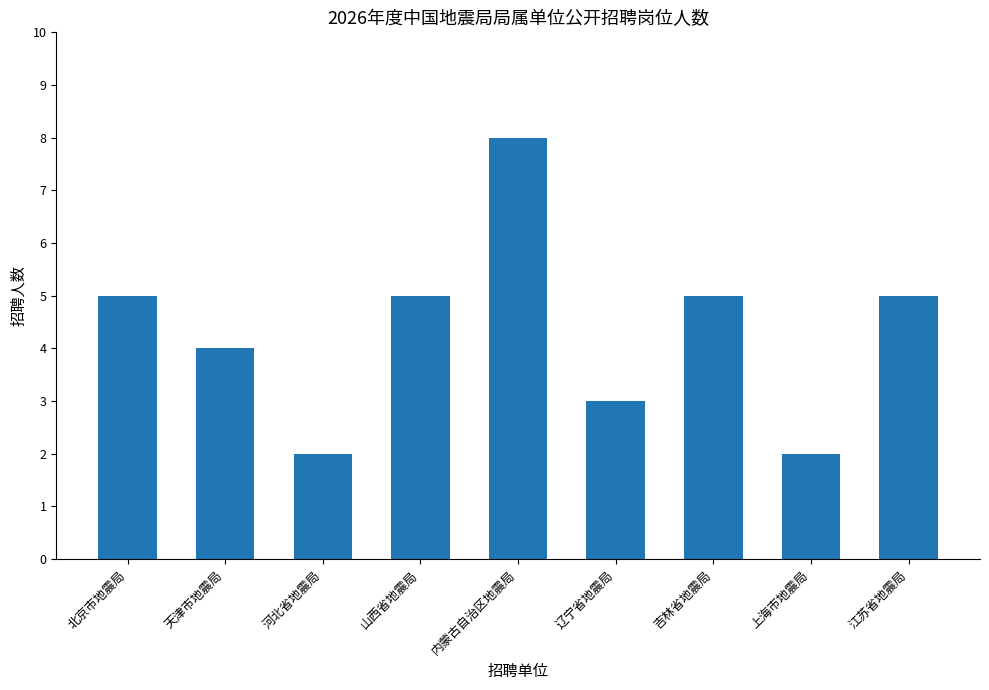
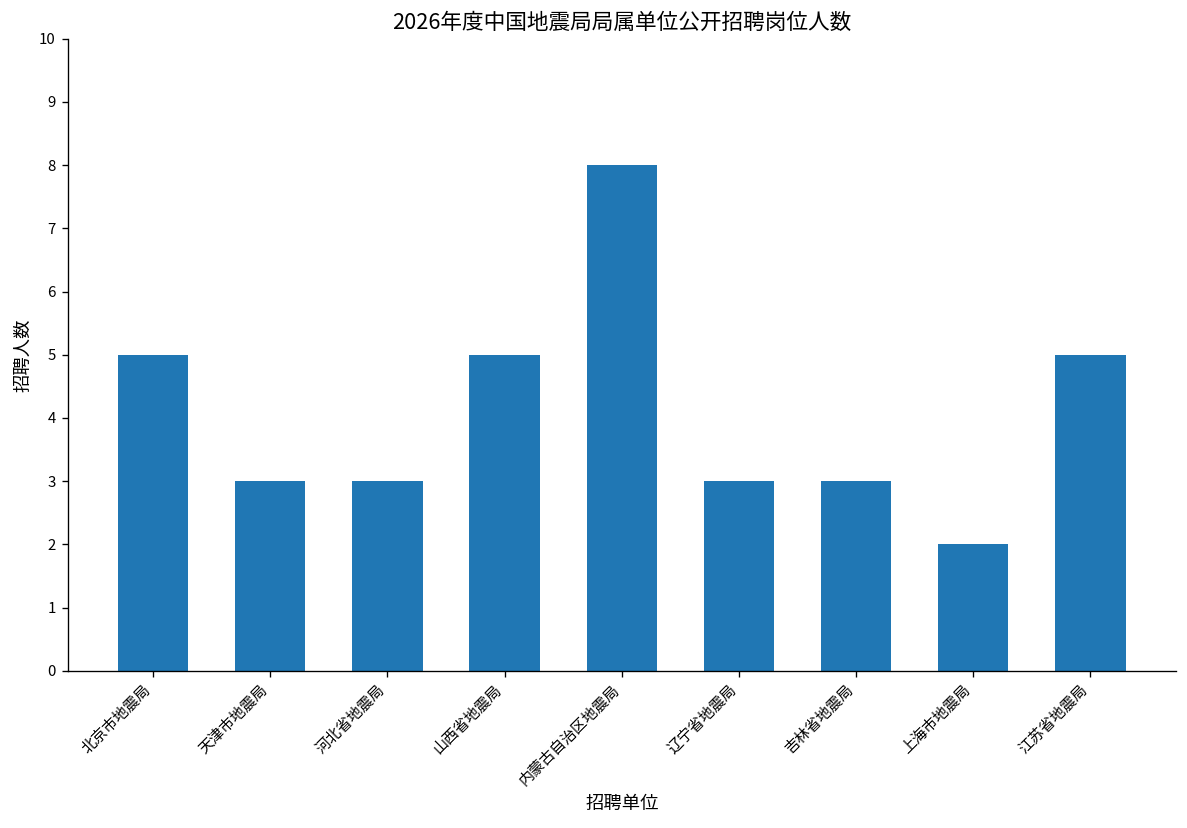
  {
    "北京市地震局": 5,
-   "天津市地震局": 4,
-   "河北省地震局": 2,
+   "天津市地震局": 3,
+   "河北省地震局": 3,
    "山西省地震局": 5,
    "内蒙古自治区地震局": 8,
    "辽宁省地震局": 3,
-   "吉林省地震局": 5,
+   "吉林省地震局": 3,
    "上海市地震局": 2,
    "江苏省地震局": 5
  }
